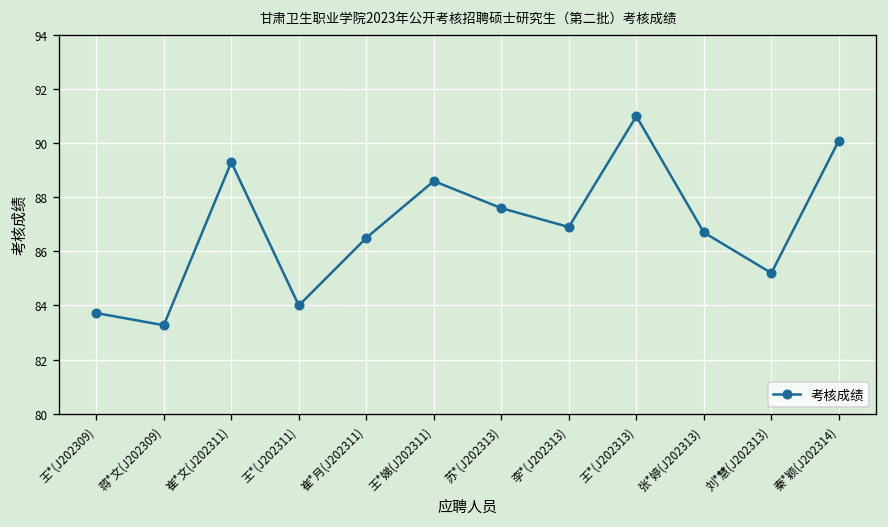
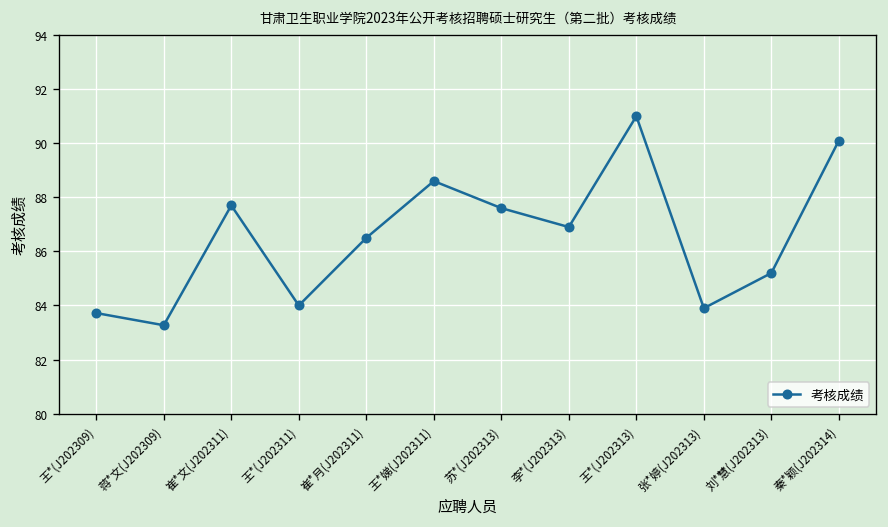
  {
    "王*(J202309)": 83.7,
    "蒋*文(J202309)": 83.3,
-   "崔*文(J202311)": 89.3,
+   "崔*文(J202311)": 87.7,
    "王*(J202311)": 84.0,
    "崔*月(J202311)": 86.5,
    "王*娣(J202311)": 88.6,
    "苏*(J202313)": 87.6,
    "李*(J202313)": 86.9,
    "王*(J202313)": 91.0,
-   "张*婷(J202313)": 86.7,
+   "张*婷(J202313)": 83.9,
    "刘*慧(J202313)": 85.2,
    "秦*颖(J202314)": 90.1
  }
